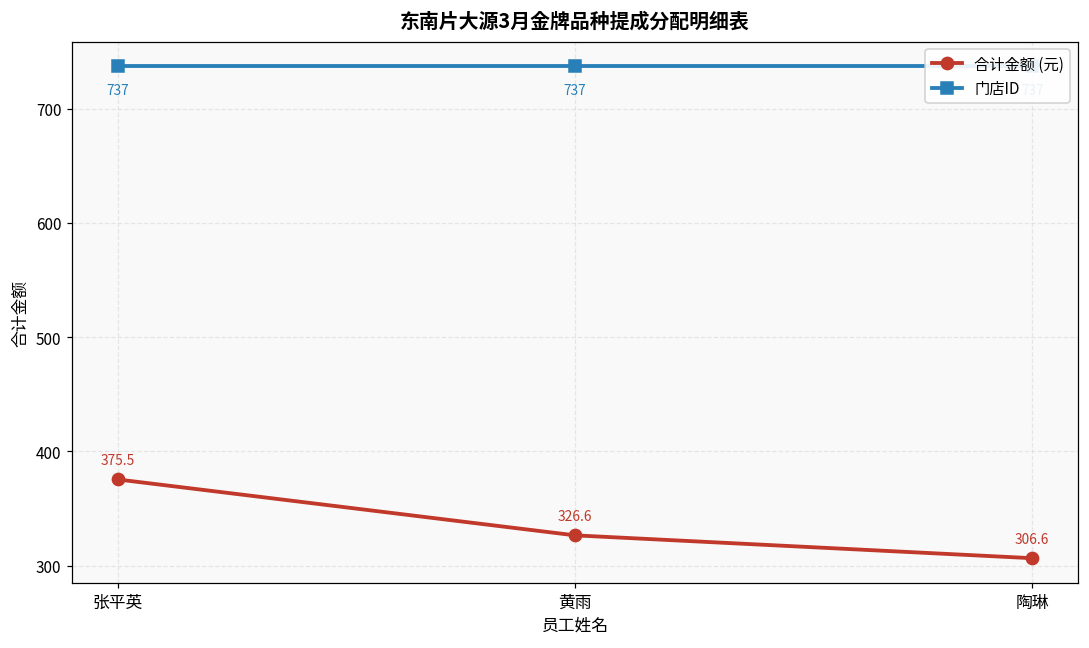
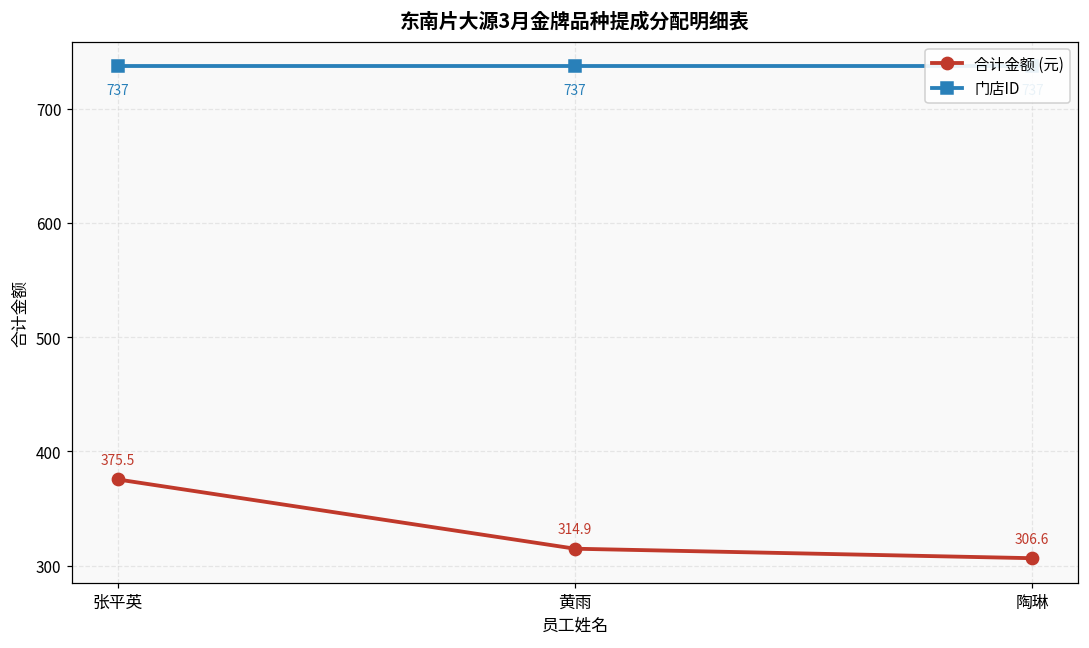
  {
    "合计金额 (元)": {
      "张平英": 375.5,
-     "黄雨": 326.6,
+     "黄雨": 314.9,
      "陶琳": 306.6
    },
    "门店ID": {
      "张平英": 737,
      "黄雨": 737
    }
  }
